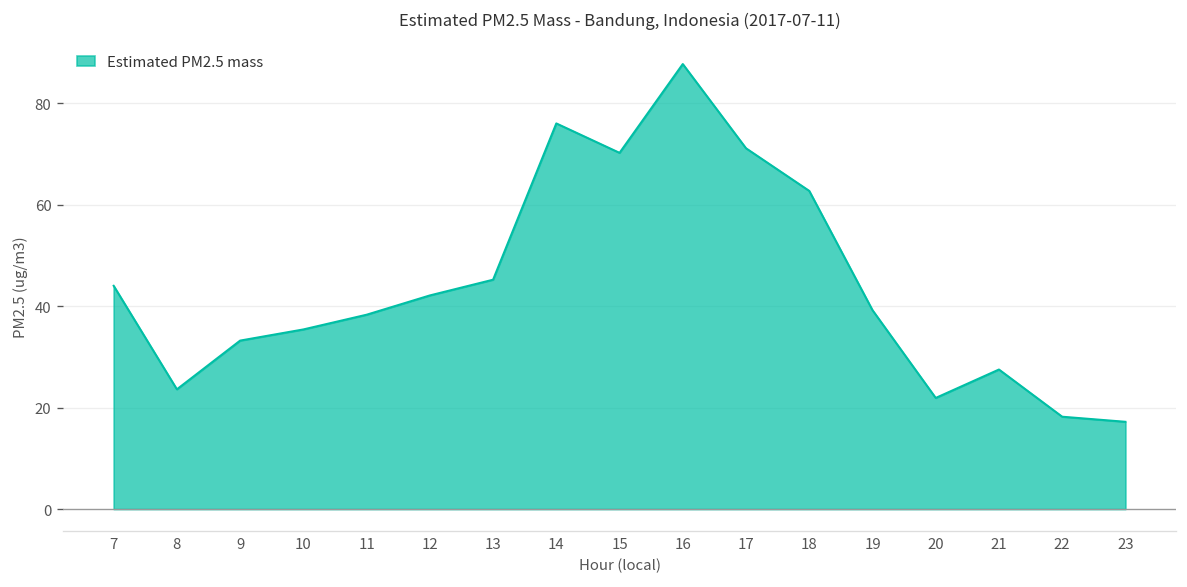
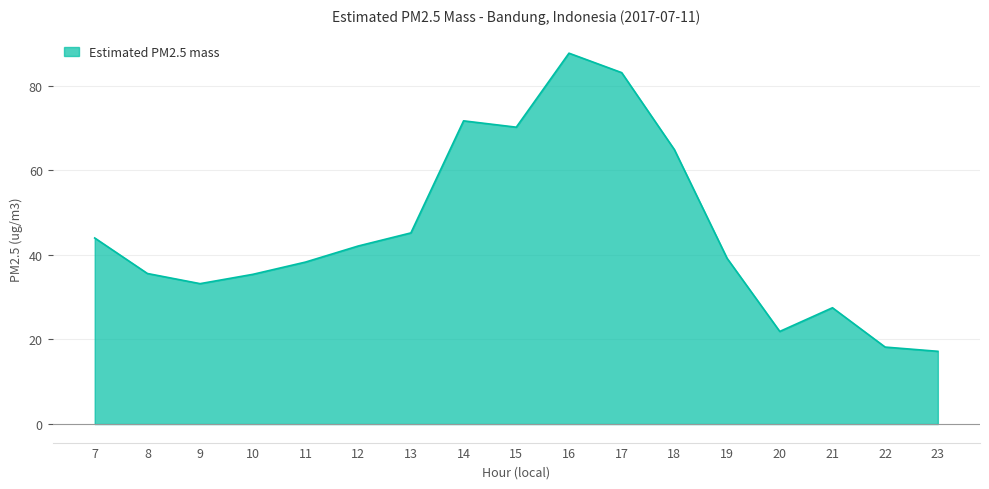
  {
    "7": 44,
-   "8": 24,
+   "8": 36,
    "9": 33,
    "10": 35,
    "11": 38,
    "12": 42,
    "13": 45,
-   "14": 76,
+   "14": 72,
    "15": 70,
    "16": 88,
-   "17": 71,
-   "18": 63,
+   "17": 83,
+   "18": 65,
    "19": 39,
    "20": 22,
    "21": 28,
    "22": 18,
    "23": 17
  }
